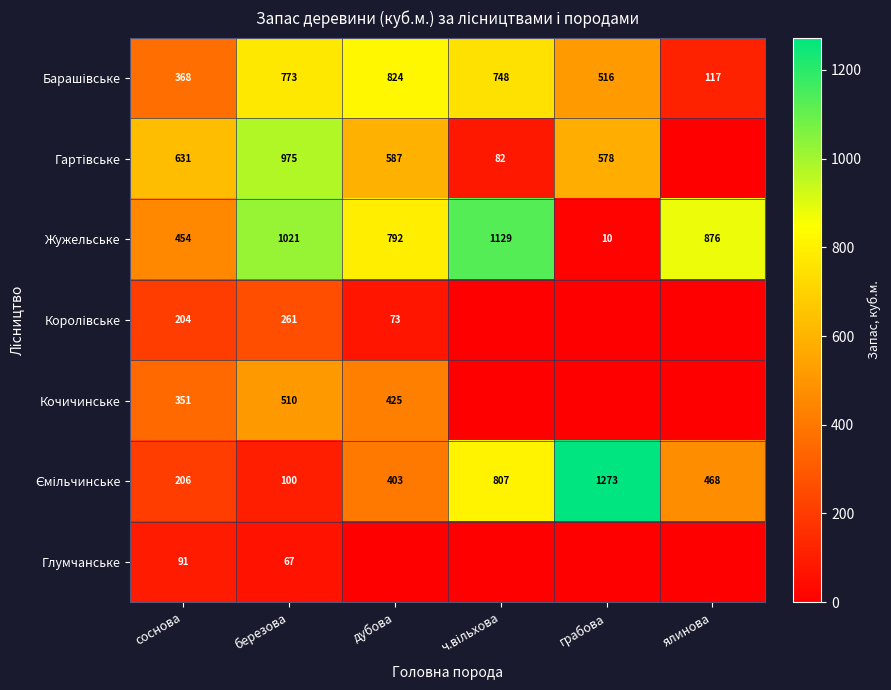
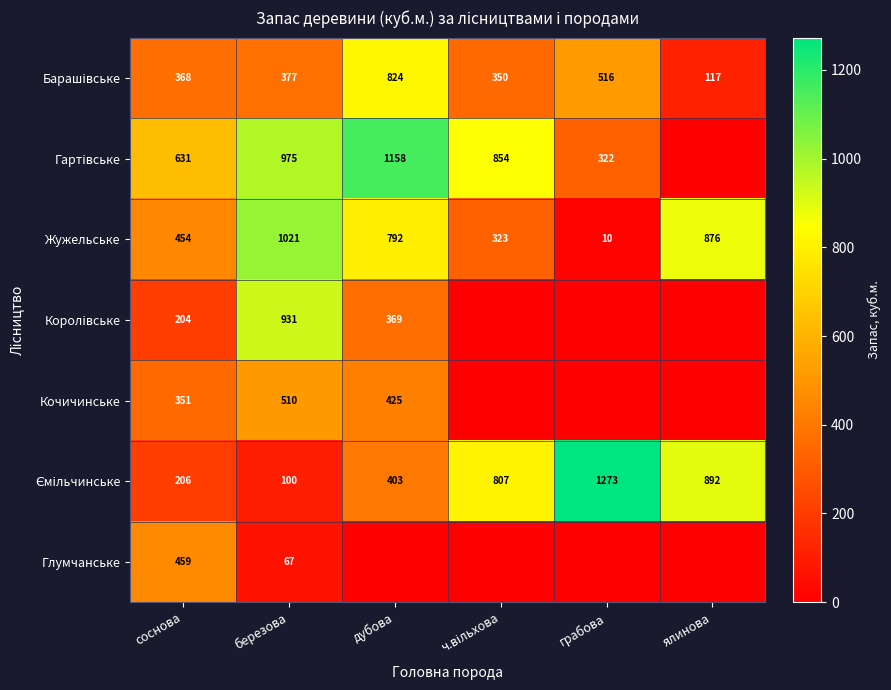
  {
    "Барашівське": {
      "соснова": 368,
-     "березова": 773,
+     "березова": 377,
      "дубова": 824,
-     "ч.вільхова": 748,
+     "ч.вільхова": 350,
      "грабова": 516,
      "ялинова": 117
    },
    "Гартівське": {
      "соснова": 631,
      "березова": 975,
-     "дубова": 587,
-     "ч.вільхова": 82,
-     "грабова": 578
+     "дубова": 1158,
+     "ч.вільхова": 854,
+     "грабова": 322
    },
    "Жужельське": {
      "соснова": 454,
      "березова": 1021,
      "дубова": 792,
-     "ч.вільхова": 1129,
+     "ч.вільхова": 323,
      "грабова": 10,
      "ялинова": 876
    },
    "Королівське": {
      "соснова": 204,
-     "березова": 261,
-     "дубова": 73
+     "березова": 931,
+     "дубова": 369
    },
    "Кочичинське": {
      "соснова": 351,
      "березова": 510,
      "дубова": 425
    },
    "Ємільчинське": {
      "соснова": 206,
      "березова": 100,
      "дубова": 403,
      "ч.вільхова": 807,
      "грабова": 1273,
-     "ялинова": 468
+     "ялинова": 892
    },
    "Глумчанське": {
-     "соснова": 91,
+     "соснова": 459,
      "березова": 67
    }
  }
